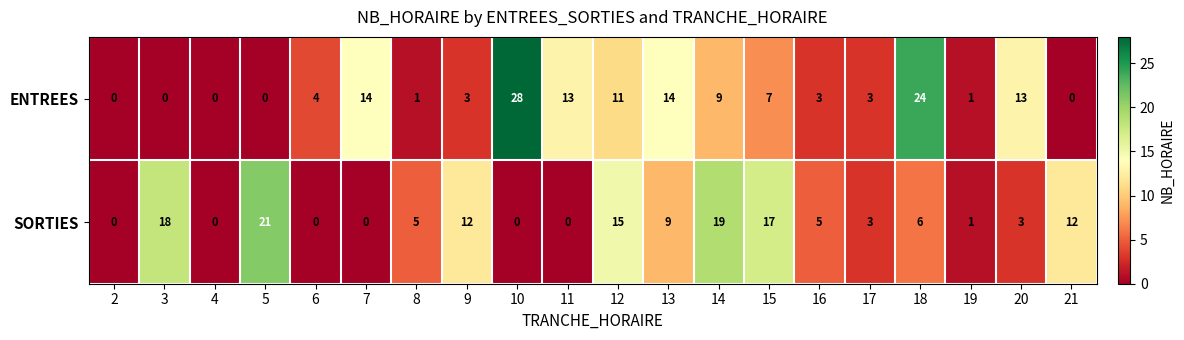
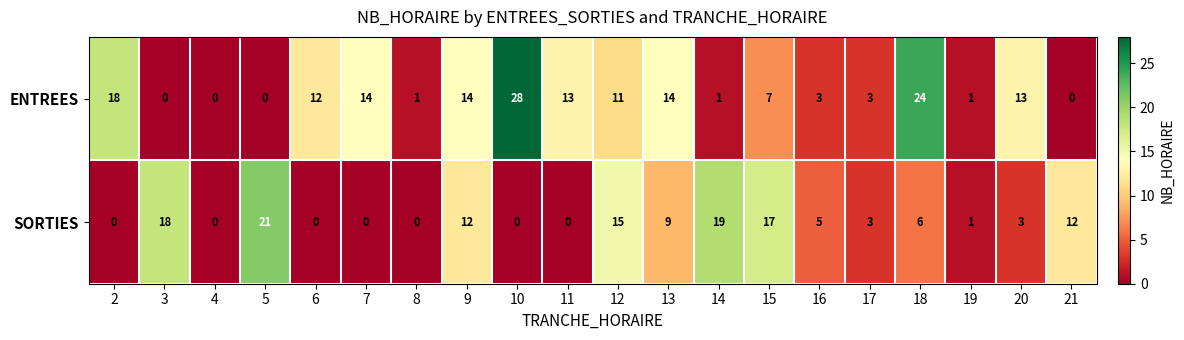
  {
    "ENTREES": {
-     "2": 0,
+     "2": 18,
      "3": 0,
      "4": 0,
      "5": 0,
-     "6": 4,
+     "6": 12,
      "7": 14,
      "8": 1,
-     "9": 3,
+     "9": 14,
      "10": 28,
      "11": 13,
      "12": 11,
      "13": 14,
-     "14": 9,
+     "14": 1,
      "15": 7,
      "16": 3,
      "17": 3,
      "18": 24,
      "19": 1,
      "20": 13,
      "21": 0
    },
    "SORTIES": {
      "2": 0,
      "3": 18,
      "4": 0,
      "5": 21,
      "6": 0,
      "7": 0,
-     "8": 5,
+     "8": 0,
      "9": 12,
      "10": 0,
      "11": 0,
      "12": 15,
      "13": 9,
      "14": 19,
      "15": 17,
      "16": 5,
      "17": 3,
      "18": 6,
      "19": 1,
      "20": 3,
      "21": 12
    }
  }
